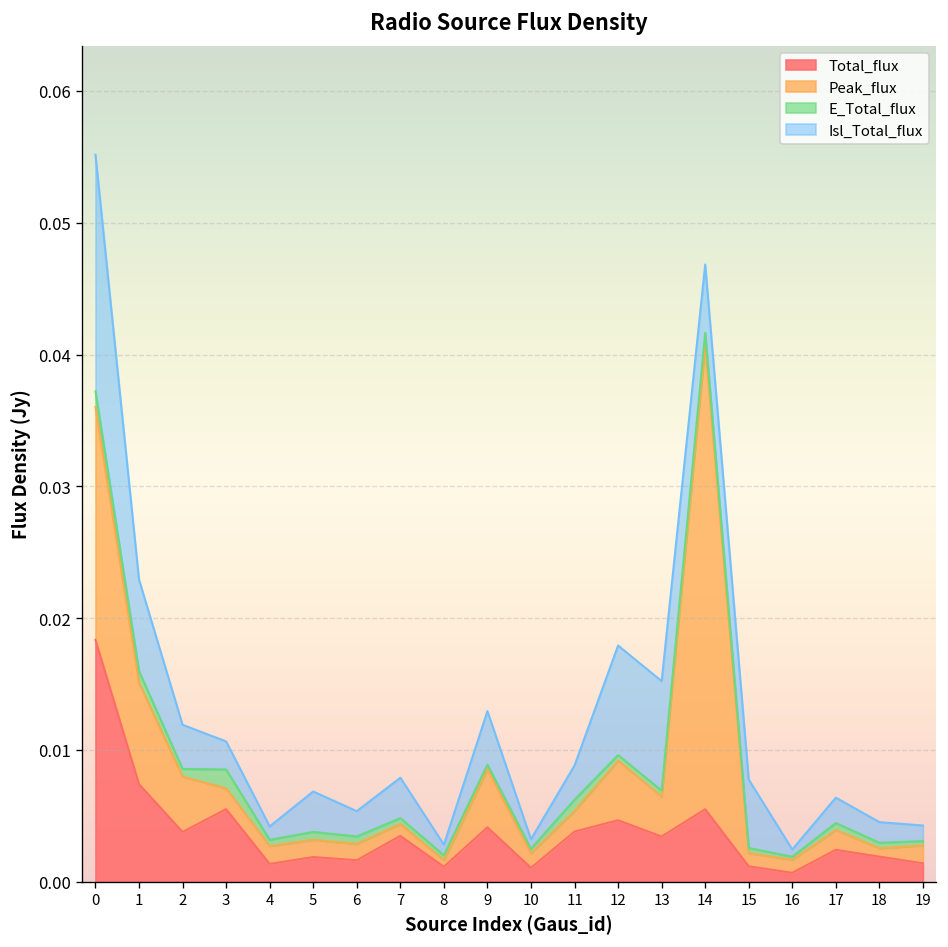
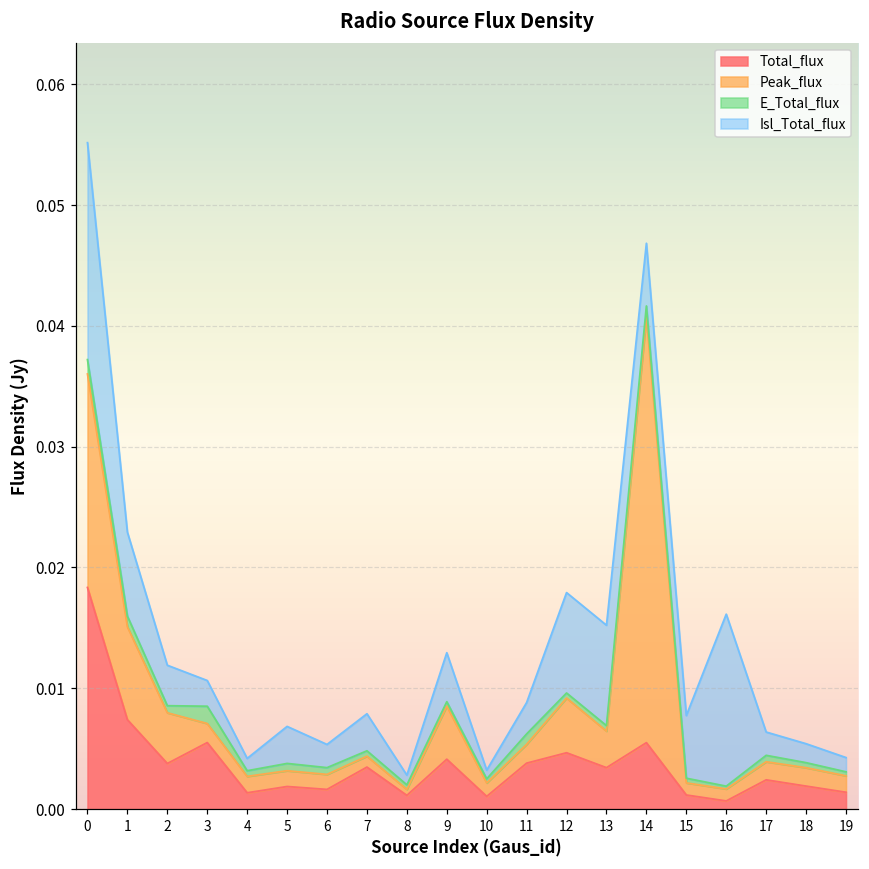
  {
    "Total_flux": {
      "0": 0.0183,
      "1": 0.0074,
      "2": 0.0038,
      "3": 0.0055,
      "4": 0.0013,
      "5": 0.0019,
      "6": 0.0016,
      "7": 0.0035,
      "8": 0.0011,
      "9": 0.0041,
      "10": 0.0010,
      "11": 0.0038,
      "12": 0.0047,
      "13": 0.0034,
      "14": 0.0055,
      "15": 0.0012,
      "16": 0.0007,
      "17": 0.0024,
      "18": 0.0019,
      "19": 0.0014
    },
    "Peak_flux": {
      "0": 0.0177,
      "1": 0.0077,
      "2": 0.0042,
      "3": 0.0016,
      "4": 0.0014,
      "5": 0.0013,
      "6": 0.0012,
      "7": 0.0009,
      "8": 0.0005,
      "9": 0.0044,
      "10": 0.0011,
      "11": 0.0016,
      "12": 0.0045,
      "13": 0.0030,
      "14": 0.0353,
      "15": 0.0010,
      "16": 0.0010,
      "17": 0.0015,
-     "18": 0.0006,
+     "18": 0.0015,
      "19": 0.0014
    },
    "E_Total_flux": {
      "0": 0.0012,
      "1": 0.0009,
      "2": 0.0006,
      "3": 0.0014,
      "4": 0.0005,
      "5": 0.0006,
      "6": 0.0006,
      "7": 0.0004,
      "8": 0.0004,
      "9": 0.0004,
      "10": 0.0003,
      "11": 0.0009,
      "12": 0.0004,
      "13": 0.0005,
      "14": 0.0009,
      "15": 0.0004,
      "16": 0.0002,
      "17": 0.0005,
      "18": 0.0004,
      "19": 0.0003
    },
    "Isl_Total_flux": {
      "0": 0.0180,
      "1": 0.0070,
      "2": 0.0033,
      "3": 0.0021,
      "4": 0.0010,
      "5": 0.0031,
      "6": 0.0019,
      "7": 0.0031,
      "8": 0.0008,
      "9": 0.0041,
      "10": 0.0007,
      "11": 0.0026,
      "12": 0.0083,
      "13": 0.0083,
      "14": 0.0052,
      "15": 0.0052,
-     "16": 0.0005,
+     "16": 0.0142,
      "17": 0.0019,
      "18": 0.0016,
      "19": 0.0012
    }
  }
